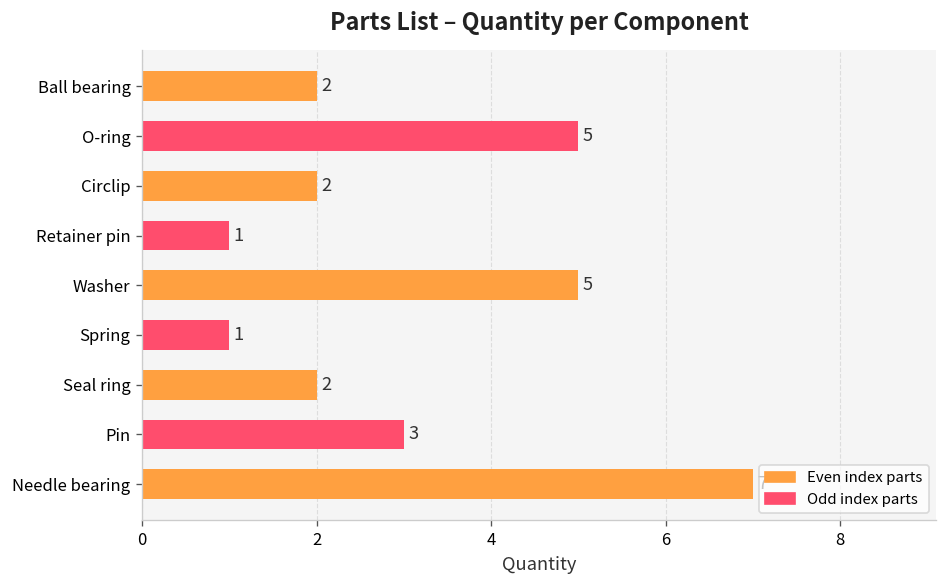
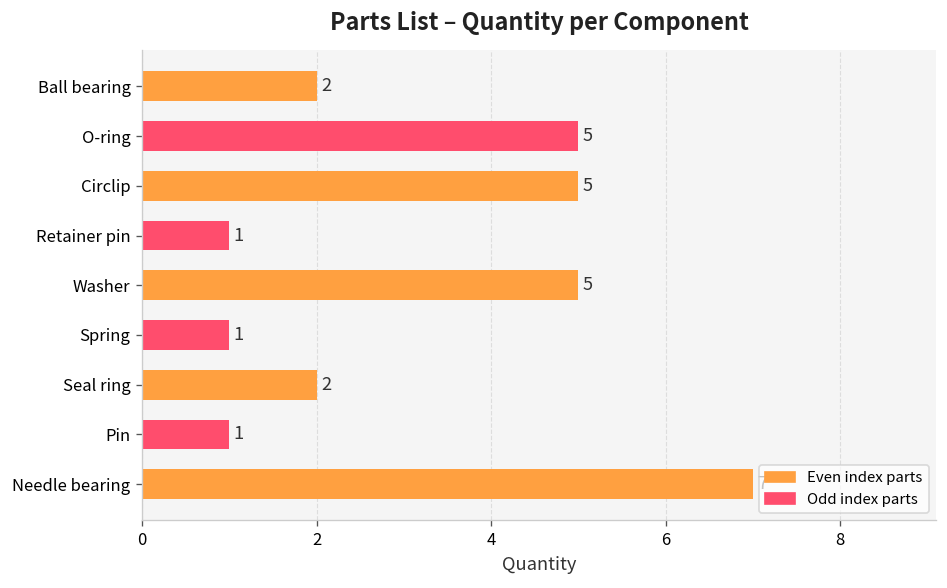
  {
    "Ball bearing": 2,
    "O-ring": 5,
-   "Circlip": 2,
+   "Circlip": 5,
    "Retainer pin": 1,
    "Washer": 5,
    "Spring": 1,
    "Seal ring": 2,
-   "Pin": 3
+   "Pin": 1
  }
